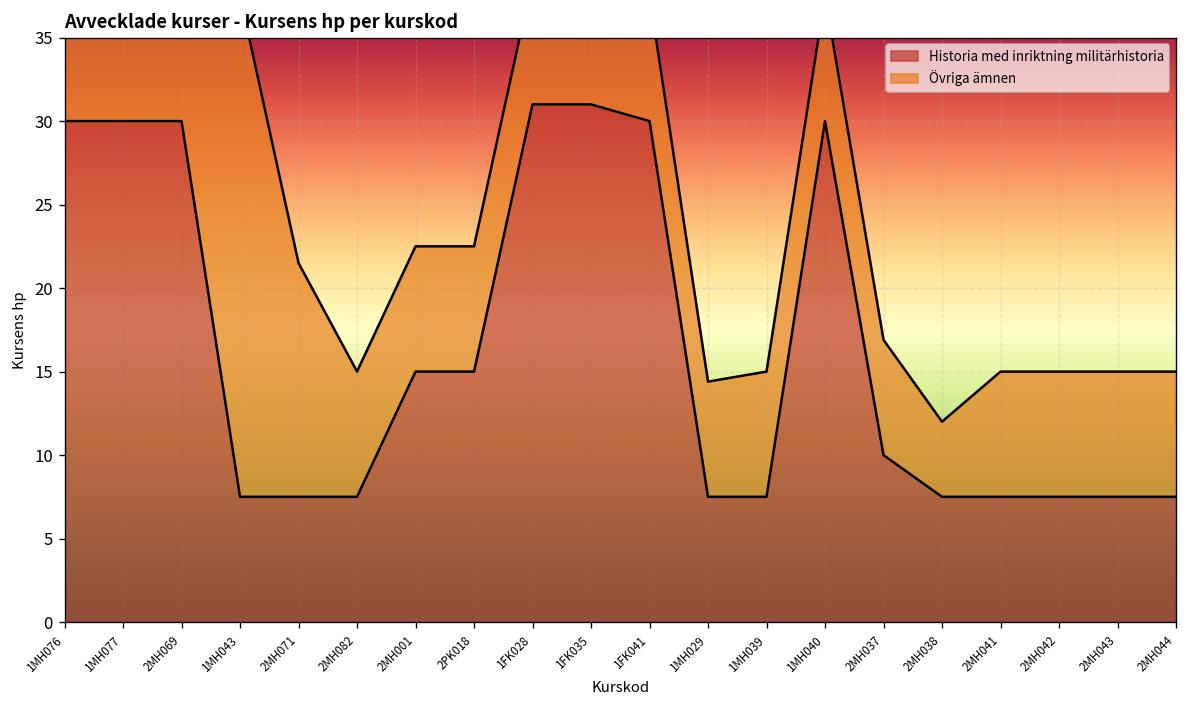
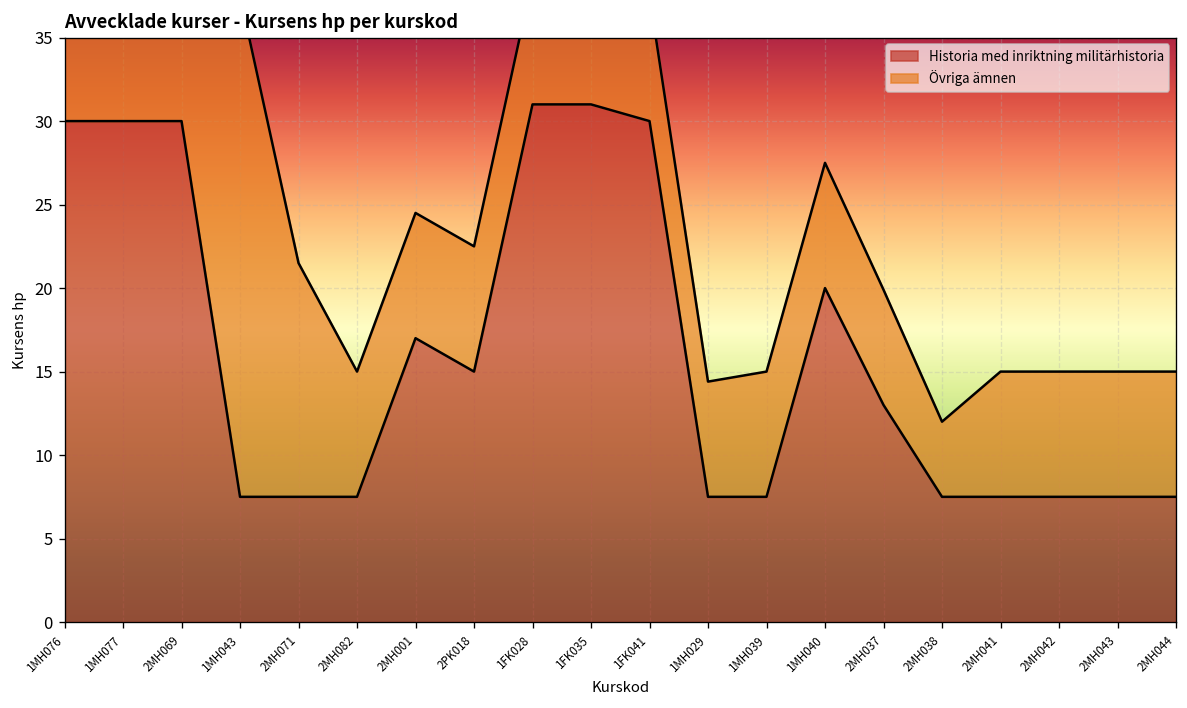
  {
    "Historia med inriktning militärhistoria": {
      "1MH076": 30,
      "1MH077": 30,
      "2MH069": 30,
      "1MH043": 7.5,
      "2MH071": 7.5,
      "2MH082": 7.5,
-     "2MH001": 15,
+     "2MH001": 17,
      "2PK018": 15,
      "1FK028": 31,
      "1FK035": 31,
      "1FK041": 30,
      "1MH029": 7.5,
      "1MH039": 7.5,
-     "1MH040": 30,
-     "2MH037": 10,
+     "1MH040": 20,
+     "2MH037": 13,
      "2MH038": 7.5,
      "2MH041": 7.5,
      "2MH042": 7.5,
      "2MH043": 7.5,
      "2MH044": 7.5
    },
    "Övriga ämnen": {
      "2MH071": 14,
      "2MH082": 7.5,
      "2MH001": 7.5,
      "2PK018": 7.5,
      "1MH029": 7,
      "1MH039": 7.5,
      "2MH037": 7,
      "2MH038": 4.5,
      "2MH041": 7.5,
      "2MH042": 7.5,
      "2MH043": 7.5,
      "2MH044": 7.5
    }
  }
